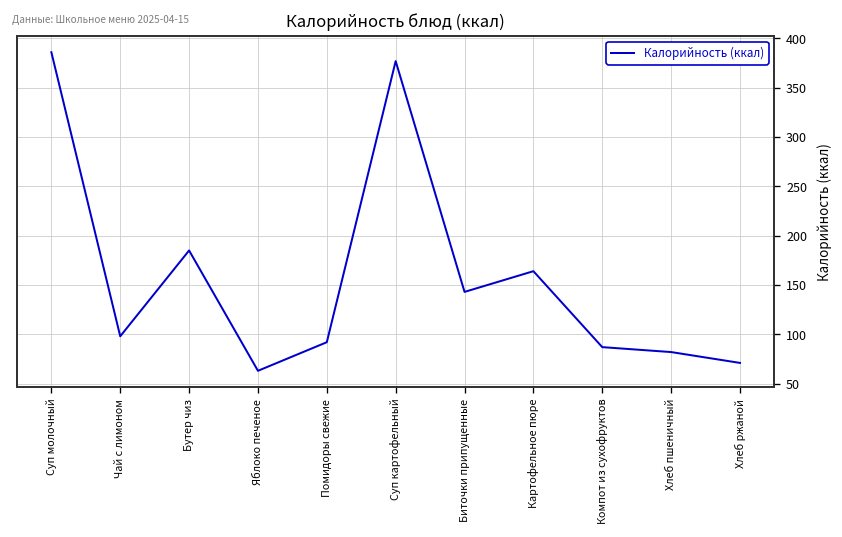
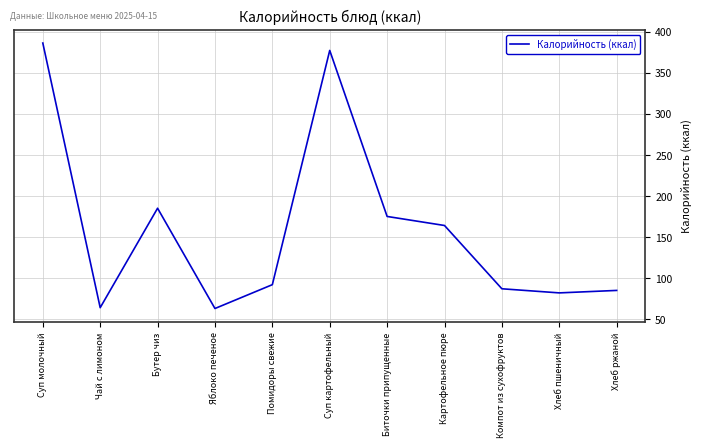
  {
    "Суп молочный": 390,
-   "Чай с лимоном": 100,
+   "Чай с лимоном": 60,
    "Бутер чиз": 190,
    "Яблоко печеное": 60,
    "Помидоры свежие": 90,
    "Суп картофельный": 380,
-   "Биточки припущенные": 140,
+   "Биточки припущенные": 180,
    "Картофельное пюре": 160,
    "Компот из сухофруктов": 90,
    "Хлеб пшеничный": 80,
-   "Хлеб ржаной": 70
+   "Хлеб ржаной": 90
  }
